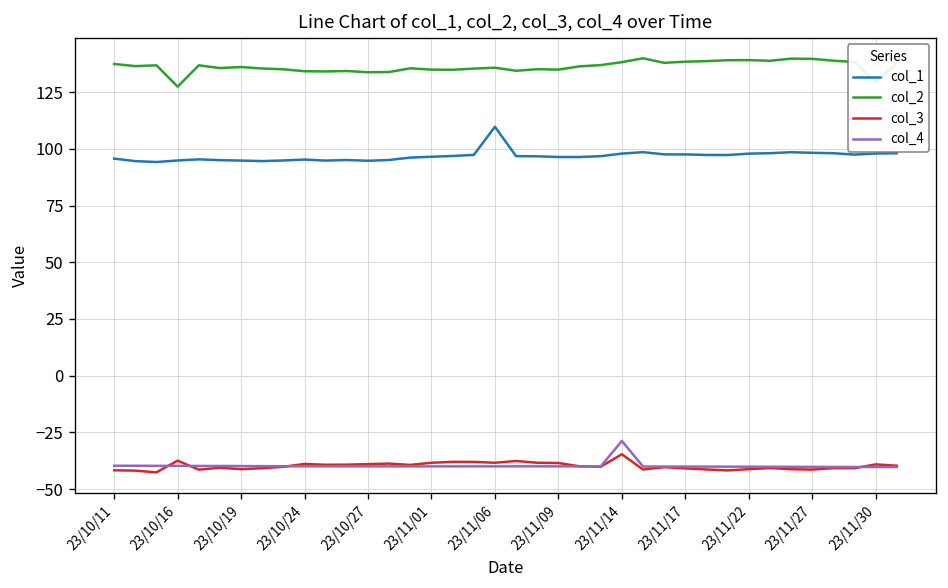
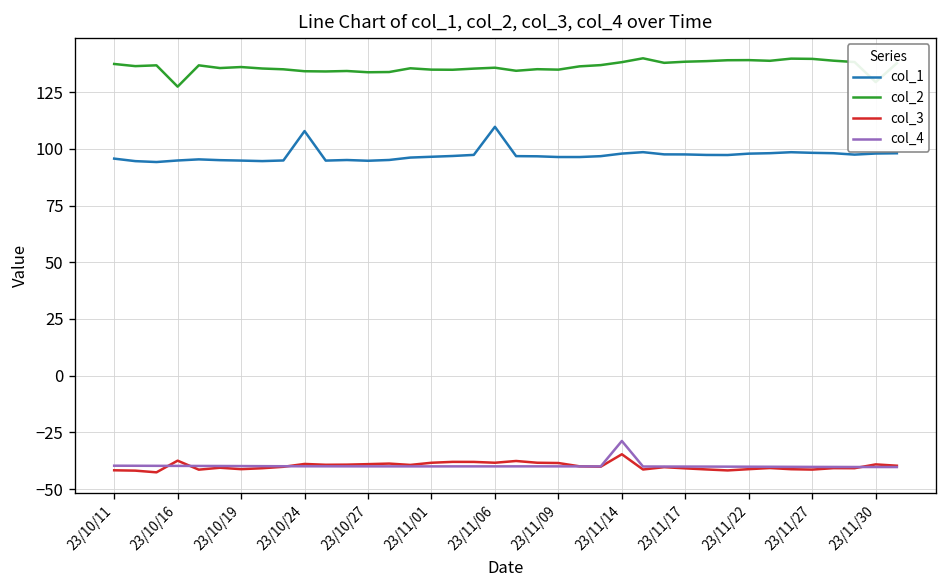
  {
    "col_1": {
      "23/10/11": 96,
      "23/10/16": 95,
      "23/10/19": 95,
-     "23/10/24": 95,
+     "23/10/24": 108,
      "23/10/27": 95,
      "23/11/01": 96,
      "23/11/06": 110,
      "23/11/09": 96,
      "23/11/14": 98,
      "23/11/17": 98,
      "23/11/22": 98,
      "23/11/27": 98,
      "23/11/30": 98
    },
    "col_2": {
      "23/10/11": 137,
      "23/10/16": 127,
      "23/10/19": 136,
      "23/10/24": 134,
      "23/10/27": 134,
      "23/11/01": 135,
      "23/11/06": 136,
      "23/11/09": 135,
      "23/11/14": 138,
      "23/11/17": 138,
      "23/11/22": 139,
      "23/11/27": 140
    },
    "col_3": {
      "23/10/11": -42,
      "23/10/16": -37,
      "23/10/19": -41,
      "23/11/01": -38,
      "23/11/06": -38,
      "23/11/09": -39,
      "23/11/14": -35
    },
    "col_4": {
      "23/10/11": -40,
      "23/10/16": -40,
      "23/10/19": -40,
      "23/11/01": -40,
      "23/11/06": -40,
      "23/11/09": -40,
      "23/11/14": -29
    }
  }
